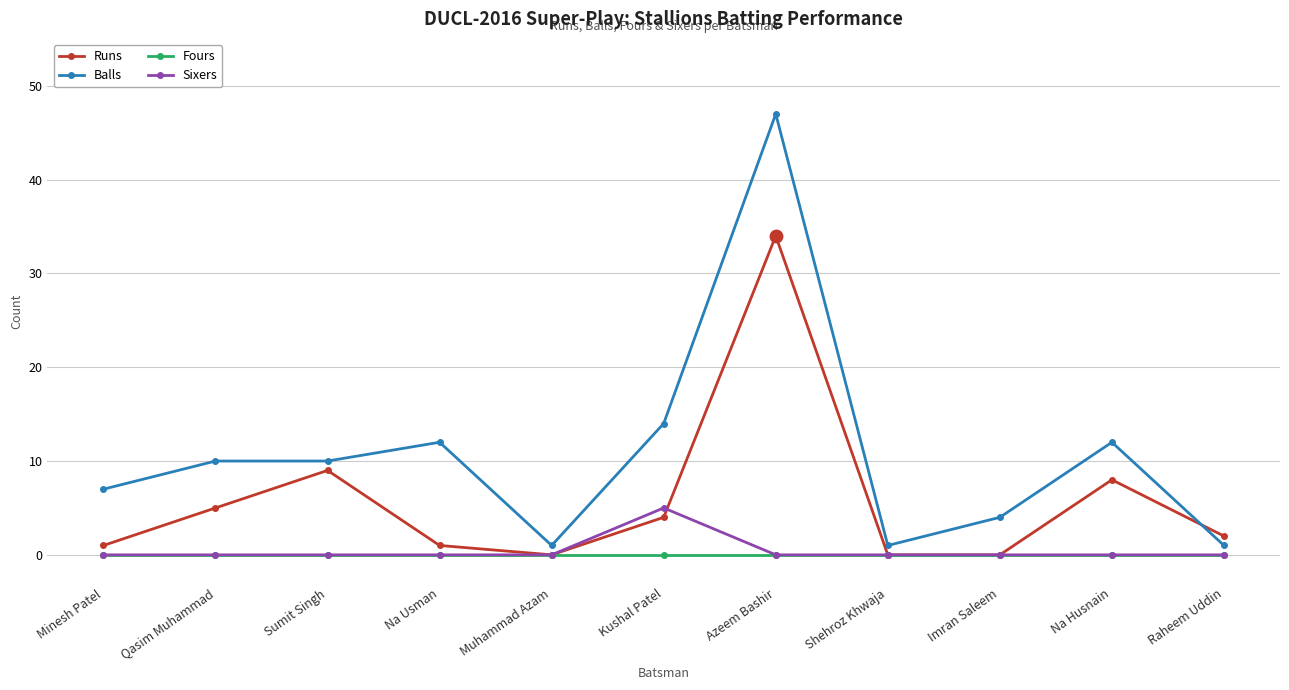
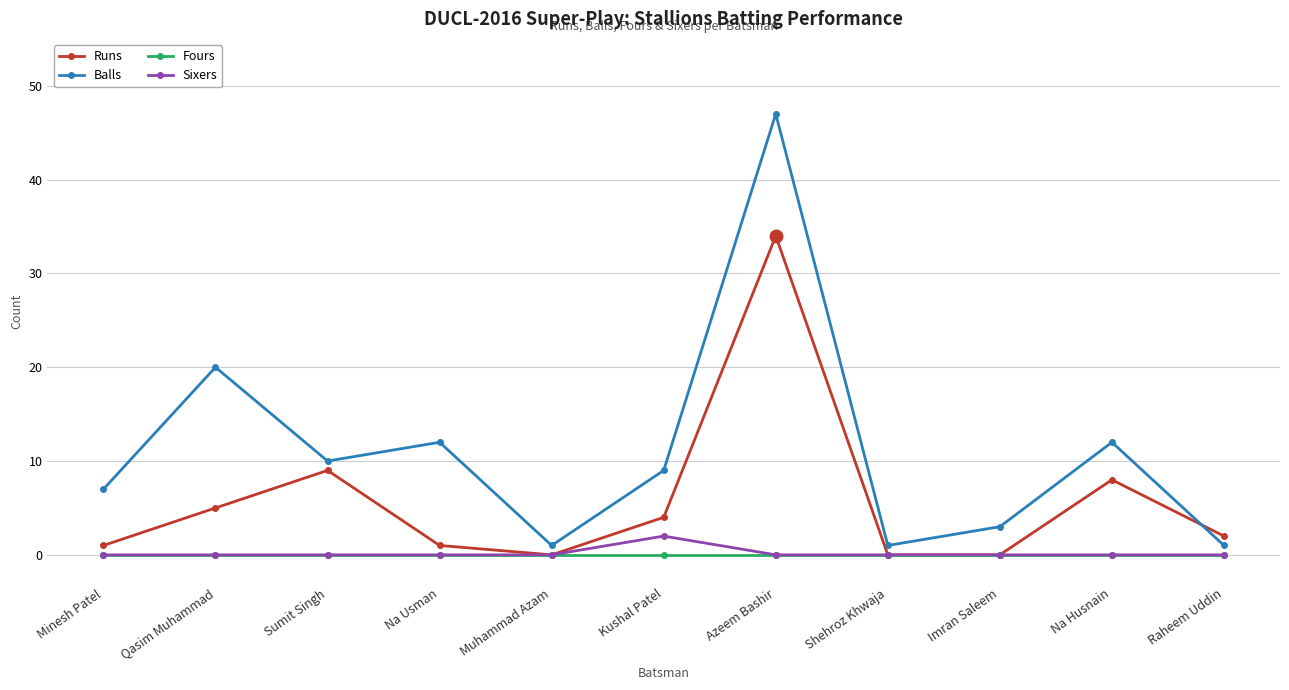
  {
    "Balls": {
      "Minesh Patel": 7,
-     "Qasim Muhammad": 10,
+     "Qasim Muhammad": 20,
      "Sumit Singh": 10,
      "Na Usman": 12,
      "Muhammad Azam": 1,
-     "Kushal Patel": 14,
+     "Kushal Patel": 9,
      "Azeem Bashir": 47,
      "Shehroz Khwaja": 1,
-     "Imran Saleem": 4,
+     "Imran Saleem": 3,
      "Na Husnain": 12,
      "Raheem Uddin": 1
    },
    "Fours": {
      "Kushal Patel": 0
    },
    "Sixers": {
-     "Kushal Patel": 5
+     "Kushal Patel": 2
    }
  }
